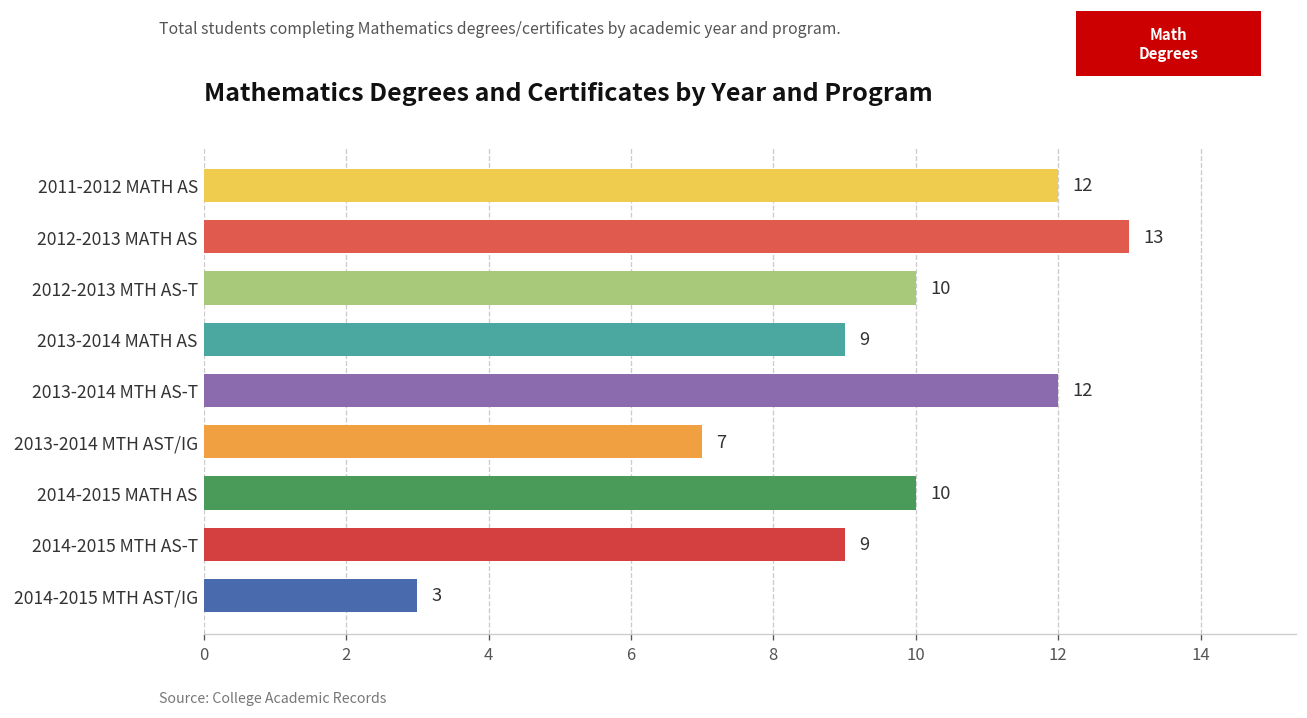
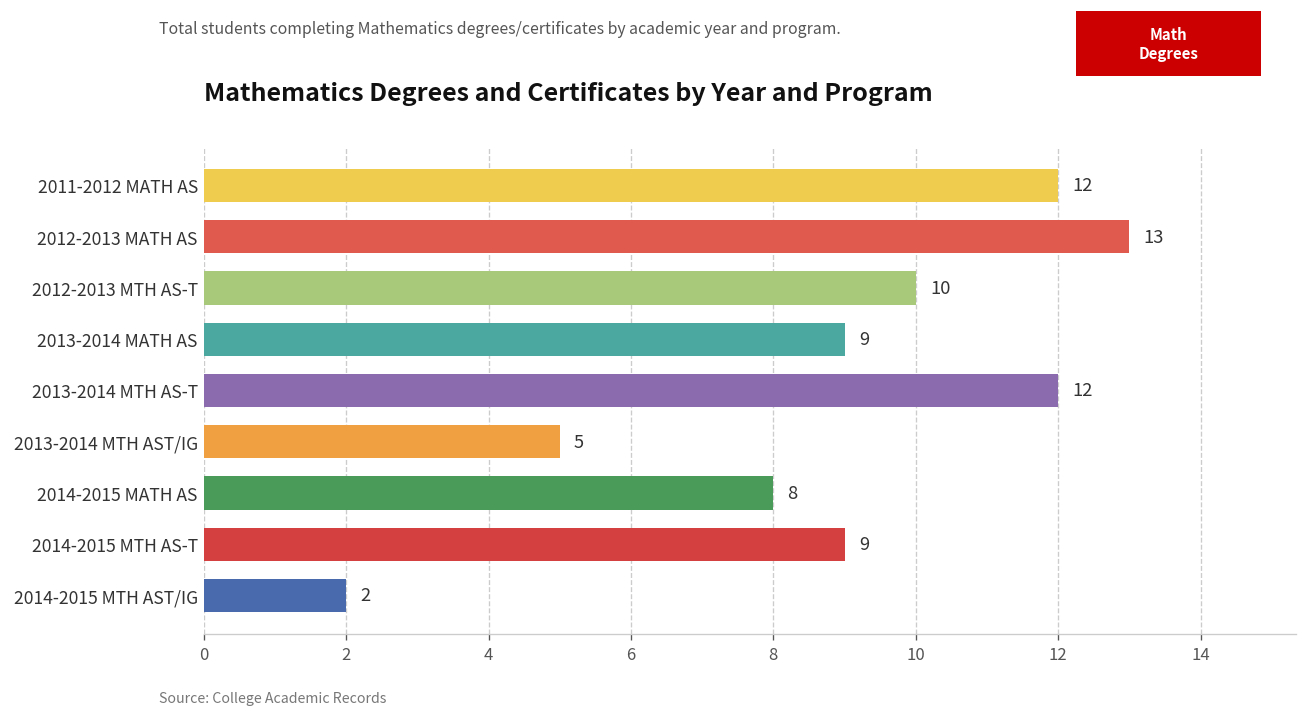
  {
    "2011-2012 MATH AS": 12,
    "2012-2013 MATH AS": 13,
    "2012-2013 MTH AS-T": 10,
    "2013-2014 MATH AS": 9,
    "2013-2014 MTH AS-T": 12,
-   "2013-2014 MTH AST/IG": 7,
-   "2014-2015 MATH AS": 10,
+   "2013-2014 MTH AST/IG": 5,
+   "2014-2015 MATH AS": 8,
    "2014-2015 MTH AS-T": 9,
-   "2014-2015 MTH AST/IG": 3
+   "2014-2015 MTH AST/IG": 2
  }
